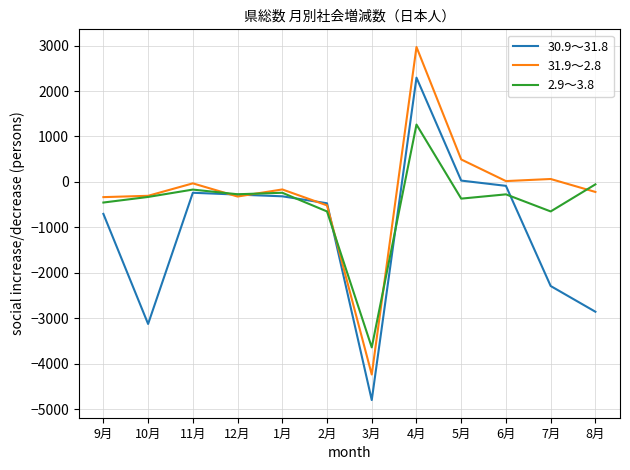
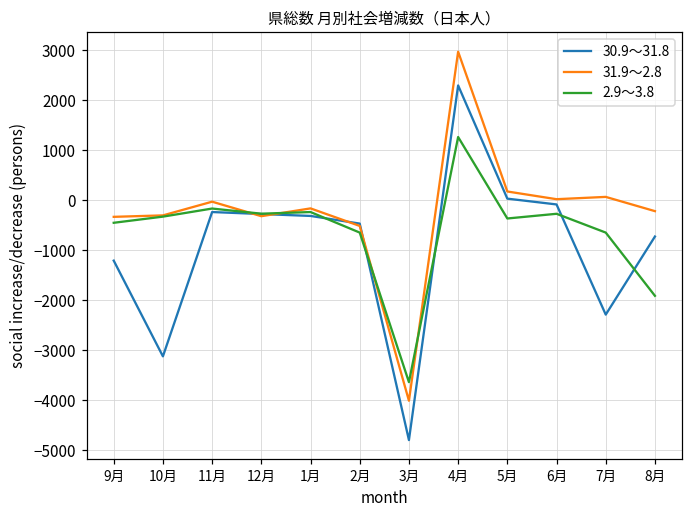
  {
    "30.9～31.8": {
-     "9月": -700,
+     "9月": -1200,
      "10月": -3100,
      "11月": -200,
      "1月": -300,
      "3月": -4800,
      "4月": 2300,
      "5月": 0,
      "6月": -100,
      "7月": -2300,
-     "8月": -2900
+     "8月": -700
    },
    "31.9～2.8": {
      "9月": -300,
      "11月": 0,
      "1月": -200,
-     "3月": -4200,
+     "3月": -4000,
      "4月": 3000,
-     "5月": 500,
+     "5月": 200,
      "6月": 0,
      "7月": 100,
      "8月": -200
    },
    "2.9～3.8": {
      "9月": -500,
      "11月": -200,
      "1月": -200,
      "2月": -700,
      "3月": -3600,
      "4月": 1300,
      "5月": -400,
      "6月": -300,
      "7月": -700,
-     "8月": -100
+     "8月": -1900
    }
  }
